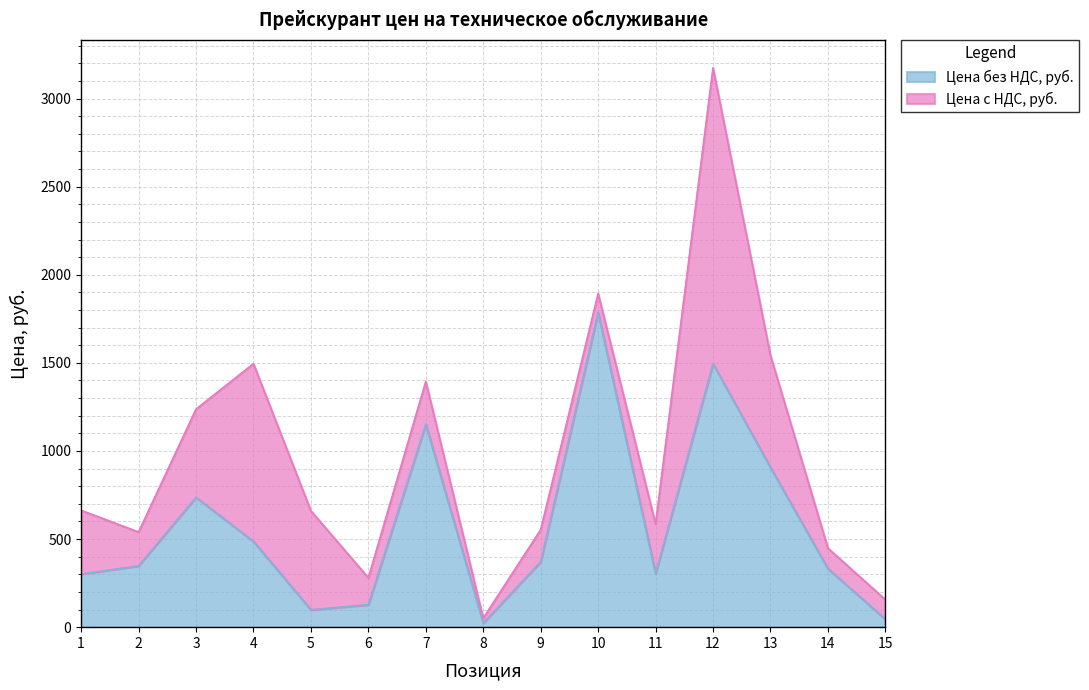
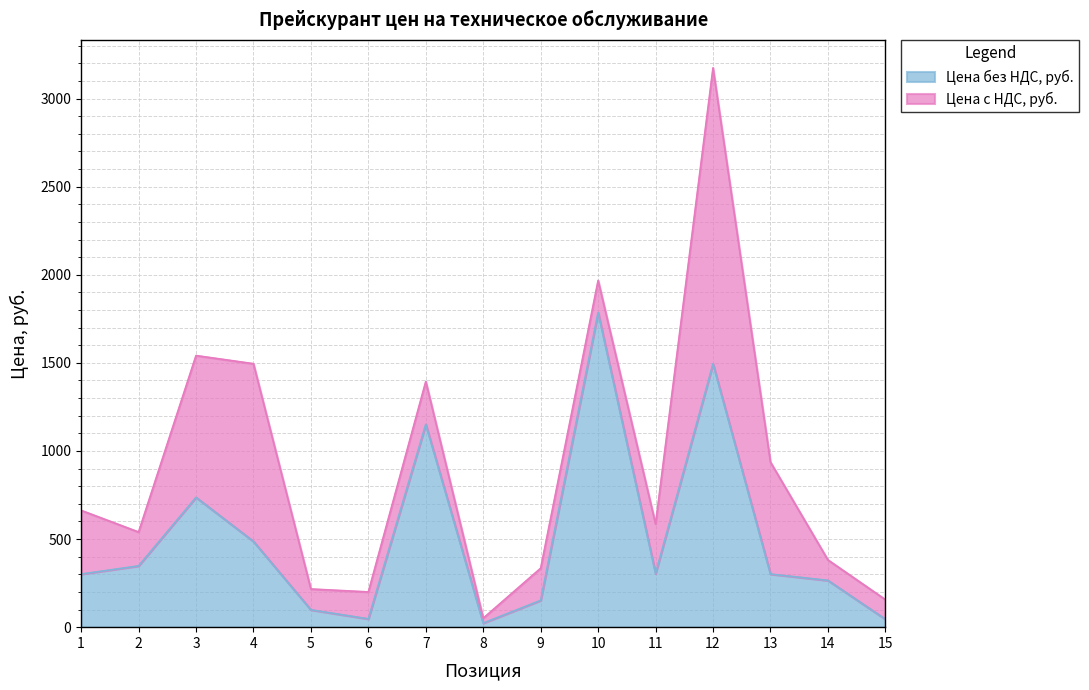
  {
    "Цена без НДС, руб.": {
      "1": 300,
      "2": 350,
      "3": 740,
      "4": 490,
      "5": 100,
-     "6": 130,
+     "6": 50,
      "7": 1150,
      "8": 20,
-     "9": 370,
+     "9": 150,
      "10": 1790,
      "11": 300,
      "12": 1490,
-     "13": 910,
-     "14": 330,
+     "13": 300,
+     "14": 270,
      "15": 50
    },
    "Цена с НДС, руб.": {
      "1": 360,
      "2": 190,
-     "3": 500,
+     "3": 800,
      "4": 1010,
-     "5": 560,
+     "5": 120,
      "6": 150,
      "7": 240,
      "8": 30,
      "9": 180,
-     "10": 110,
+     "10": 180,
      "11": 280,
      "12": 1680,
      "13": 640,
      "14": 120,
      "15": 110
    }
  }
